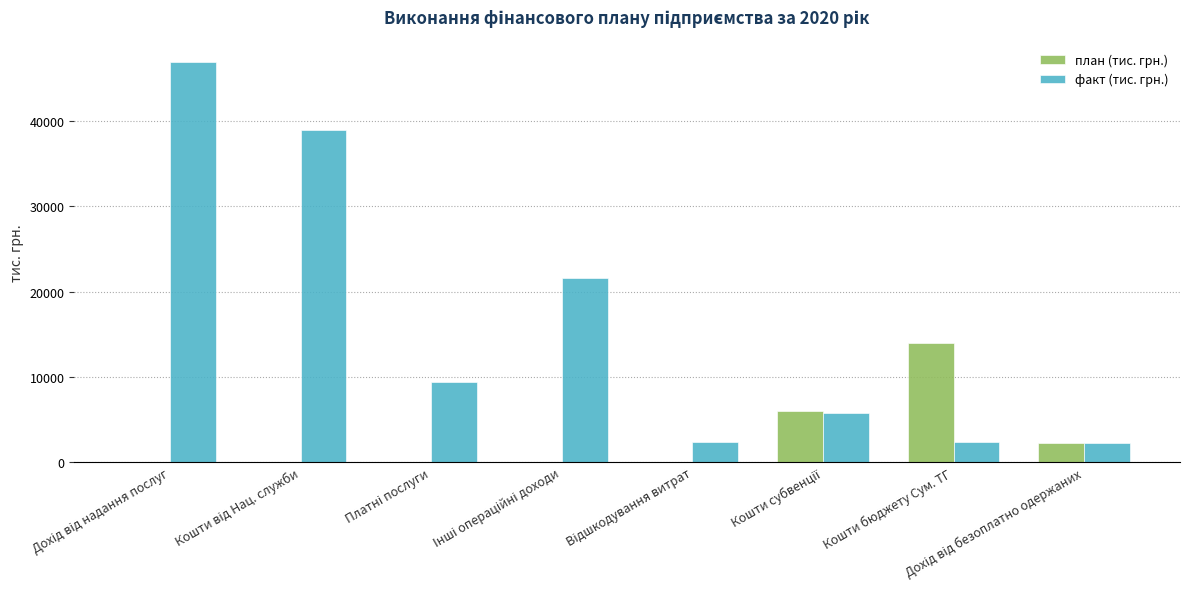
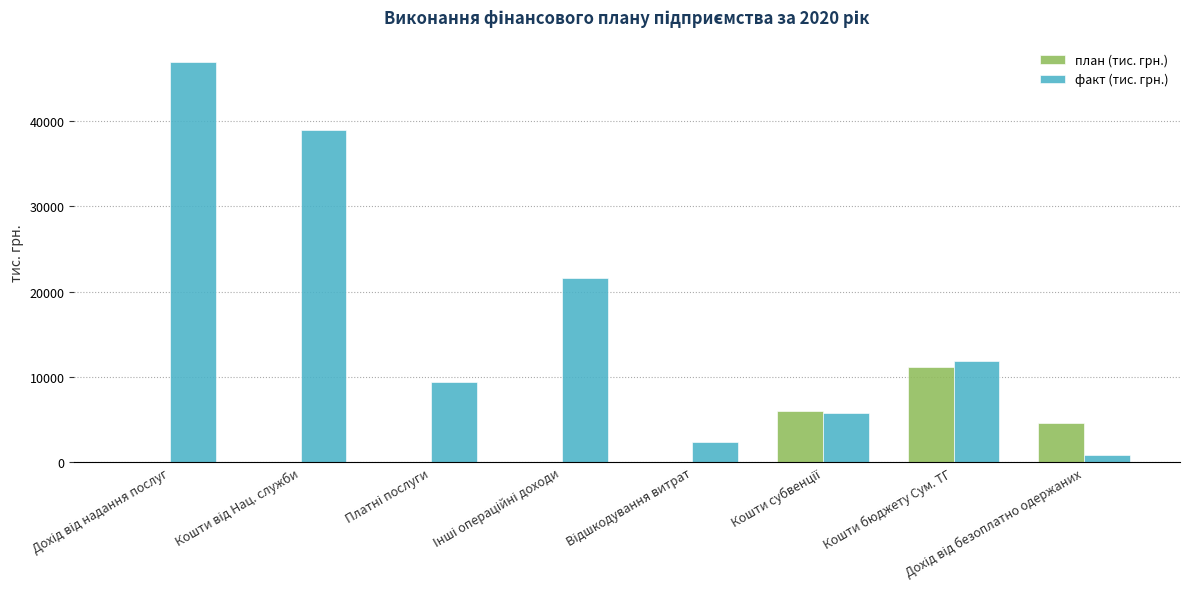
  {
    "план (тис. грн.)": {
      "Дохід від надання послуг": 0,
      "Кошти від Нац. служби": 0,
      "Платні послуги": 0,
      "Інші операційні доходи": 0,
      "Відшкодування витрат": 0,
      "Кошти субвенції": 6000,
-     "Кошти бюджету Сум. ТГ": 14000,
-     "Дохід від безоплатно одержаних": 2000
+     "Кошти бюджету Сум. ТГ": 11000,
+     "Дохід від безоплатно одержаних": 5000
    },
    "факт (тис. грн.)": {
      "Дохід від надання послуг": 47000,
      "Кошти від Нац. служби": 39000,
      "Платні послуги": 9000,
      "Інші операційні доходи": 22000,
      "Відшкодування витрат": 2000,
      "Кошти субвенції": 6000,
-     "Кошти бюджету Сум. ТГ": 2000,
-     "Дохід від безоплатно одержаних": 2000
+     "Кошти бюджету Сум. ТГ": 12000,
+     "Дохід від безоплатно одержаних": 1000
    }
  }
